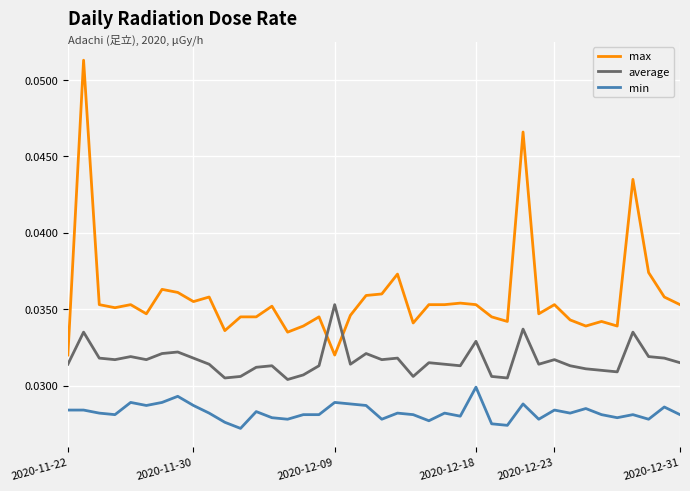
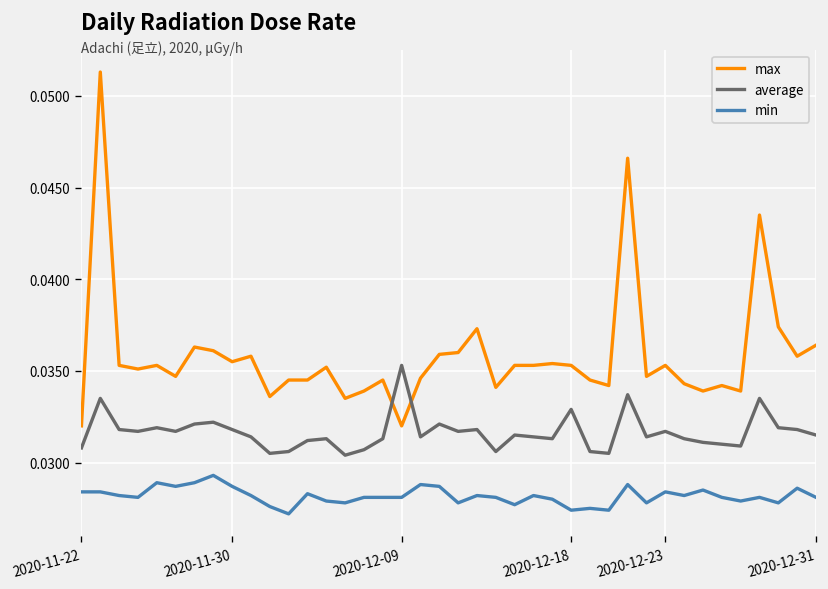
  {
    "max": {
      "2020-11-22": 0.0320,
      "2020-11-30": 0.0355,
      "2020-12-09": 0.0320,
      "2020-12-18": 0.0353,
      "2020-12-23": 0.0353,
-     "2020-12-31": 0.0353
+     "2020-12-31": 0.0364
    },
    "average": {
-     "2020-11-22": 0.0314,
+     "2020-11-22": 0.0308,
      "2020-11-30": 0.0318,
      "2020-12-09": 0.0353,
      "2020-12-18": 0.0329,
      "2020-12-23": 0.0317,
      "2020-12-31": 0.0315
    },
    "min": {
      "2020-11-22": 0.0284,
      "2020-11-30": 0.0287,
-     "2020-12-09": 0.0289,
-     "2020-12-18": 0.0299,
+     "2020-12-09": 0.0281,
+     "2020-12-18": 0.0274,
      "2020-12-23": 0.0284,
      "2020-12-31": 0.0281
    }
  }
